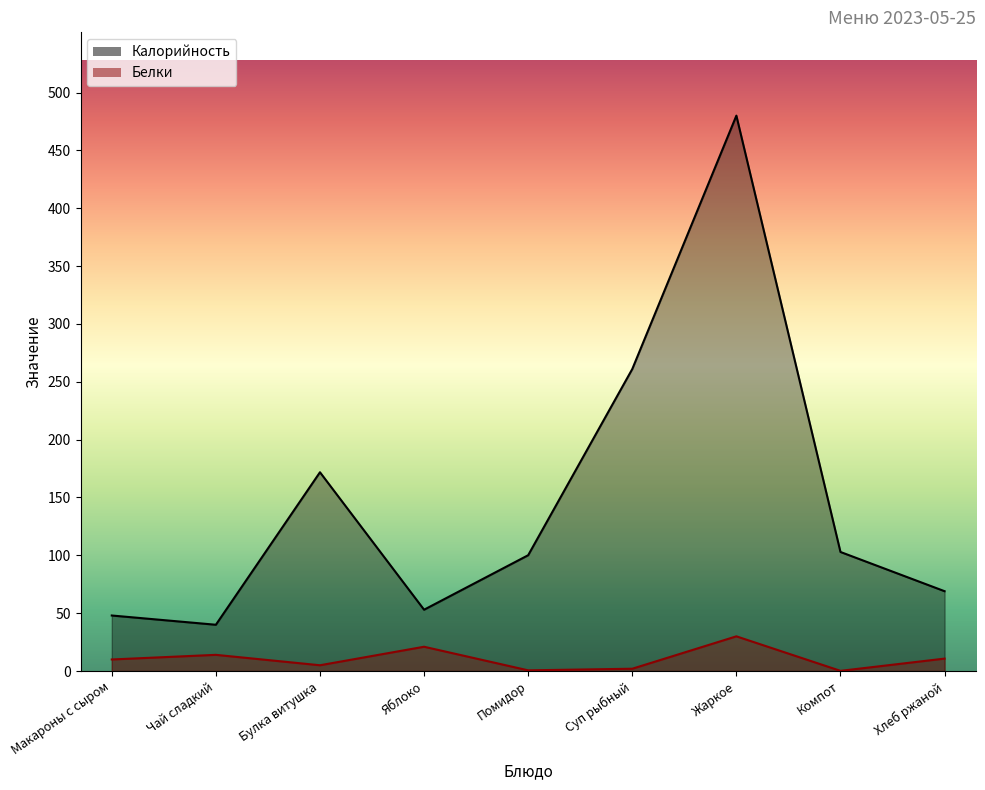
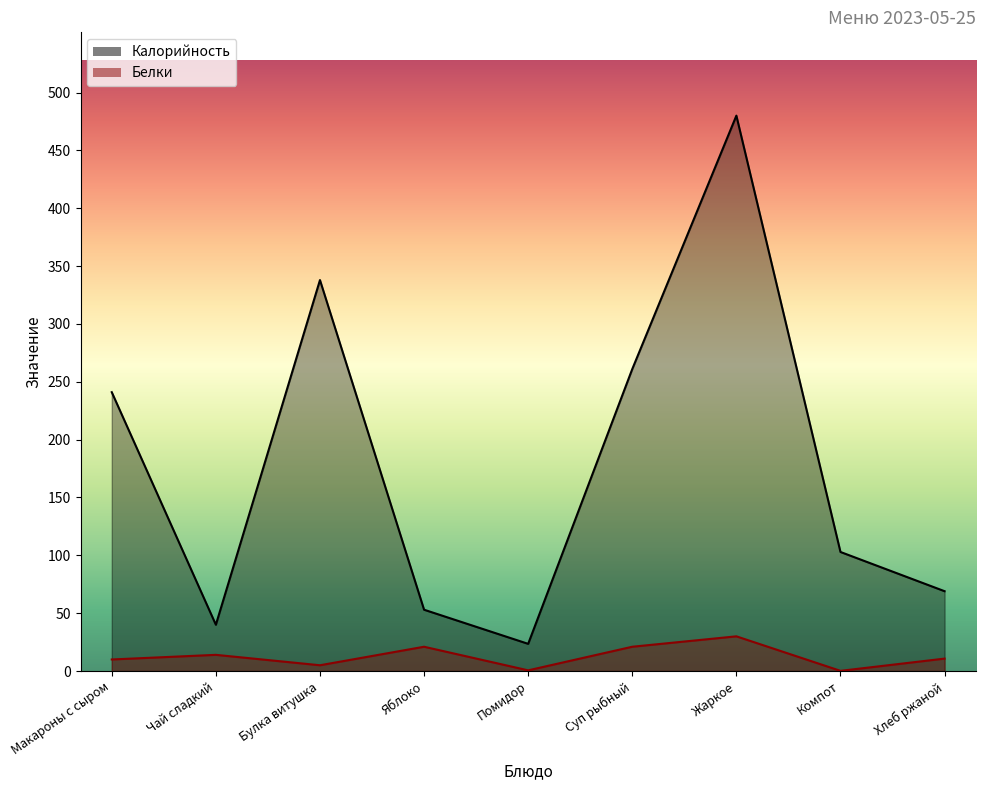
  {
    "Калорийность": {
-     "Макароны с сыром": 48,
+     "Макароны с сыром": 241,
      "Чай сладкий": 40,
-     "Булка витушка": 172,
+     "Булка витушка": 338,
      "Яблоко": 53,
-     "Помидор": 100,
+     "Помидор": 24,
      "Суп рыбный": 261,
      "Жаркое": 480,
      "Компот": 103,
      "Хлеб ржаной": 69
    },
    "Белки": {
      "Макароны с сыром": 10,
      "Чай сладкий": 14,
      "Булка витушка": 5,
      "Яблоко": 21,
      "Помидор": 1,
-     "Суп рыбный": 2,
+     "Суп рыбный": 21,
      "Жаркое": 30,
      "Компот": 0,
      "Хлеб ржаной": 11
    }
  }
